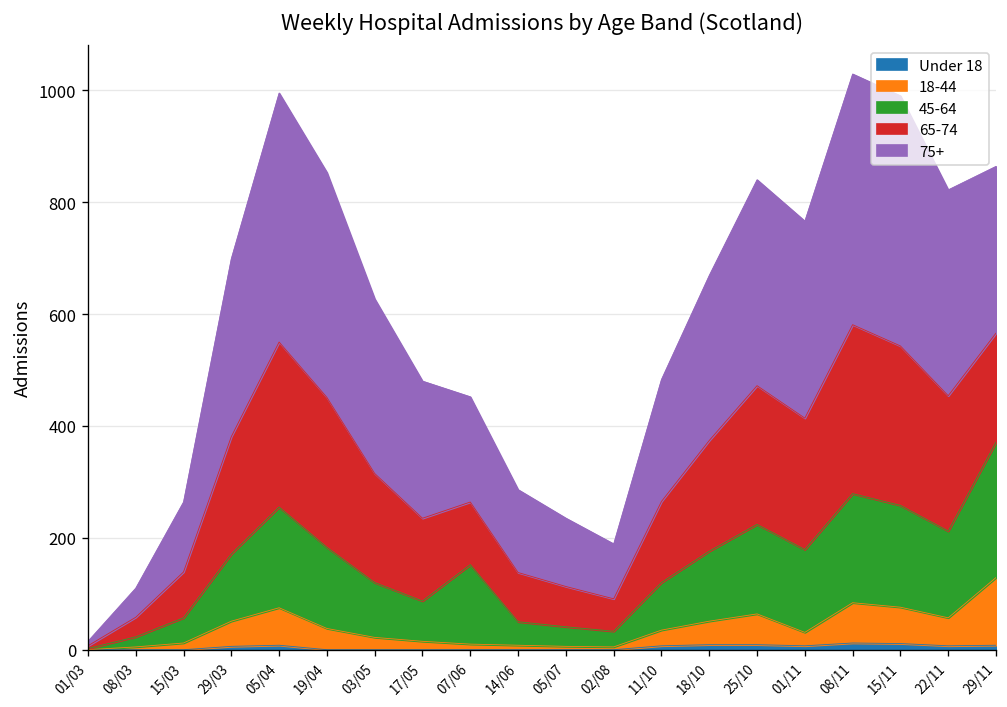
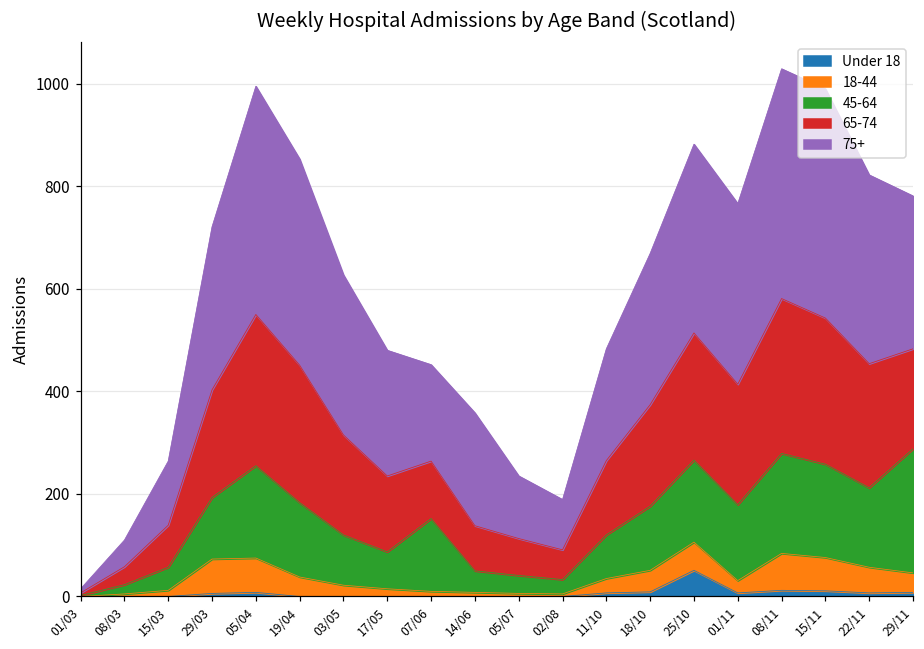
  {
    "Under 18": {
      "15/03": 0,
      "29/03": 10,
      "05/04": 10,
      "19/04": 0,
      "03/05": 0,
      "17/05": 0,
      "07/06": 0,
      "14/06": 0,
      "05/07": 0,
      "11/10": 10,
      "18/10": 10,
-     "25/10": 10,
+     "25/10": 50,
      "01/11": 10,
      "08/11": 10,
      "15/11": 10,
      "22/11": 10,
      "29/11": 10
    },
    "18-44": {
      "15/03": 10,
-     "29/03": 50,
+     "29/03": 70,
      "05/04": 80,
      "19/04": 40,
      "03/05": 20,
      "17/05": 20,
      "07/06": 10,
      "14/06": 10,
      "05/07": 10,
      "11/10": 40,
      "18/10": 50,
      "01/11": 30,
      "08/11": 80,
      "15/11": 80,
      "22/11": 60,
-     "29/11": 120
+     "29/11": 40
    },
    "45-64": {
      "08/03": 20,
      "15/03": 60,
      "05/04": 260,
      "19/04": 180,
      "03/05": 120,
      "17/05": 90,
      "07/06": 150,
      "14/06": 50,
      "05/07": 40,
      "02/08": 30,
      "11/10": 120,
      "18/10": 180,
      "01/11": 180,
      "08/11": 280,
      "15/11": 260,
      "22/11": 210
    },
    "65-74": {
      "08/03": 60,
      "15/03": 140,
      "05/04": 550,
      "19/04": 450,
      "03/05": 320,
      "17/05": 240,
      "07/06": 260,
      "14/06": 140,
      "05/07": 110,
      "02/08": 90,
      "11/10": 270,
      "18/10": 370,
      "01/11": 410,
      "08/11": 580,
      "15/11": 540,
      "22/11": 450
    },
    "75+": {
      "01/03": 10,
      "08/03": 50,
      "15/03": 130,
      "29/03": 320,
      "05/04": 450,
      "19/04": 400,
      "03/05": 310,
      "17/05": 250,
      "07/06": 190,
-     "14/06": 150,
+     "14/06": 220,
      "05/07": 120,
      "02/08": 100,
      "11/10": 220,
      "18/10": 300,
      "25/10": 370,
      "01/11": 350,
      "08/11": 450,
      "22/11": 370,
      "29/11": 300
    }
  }
